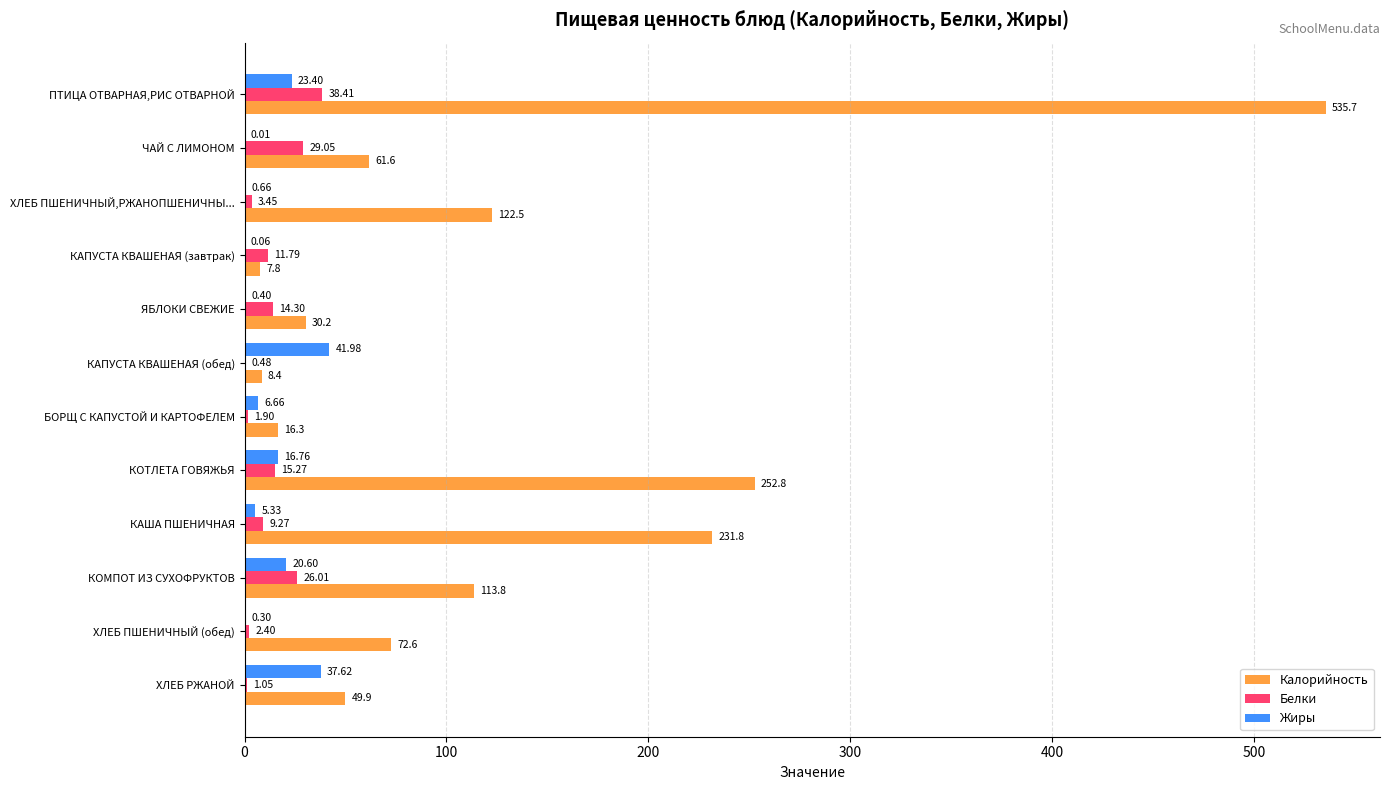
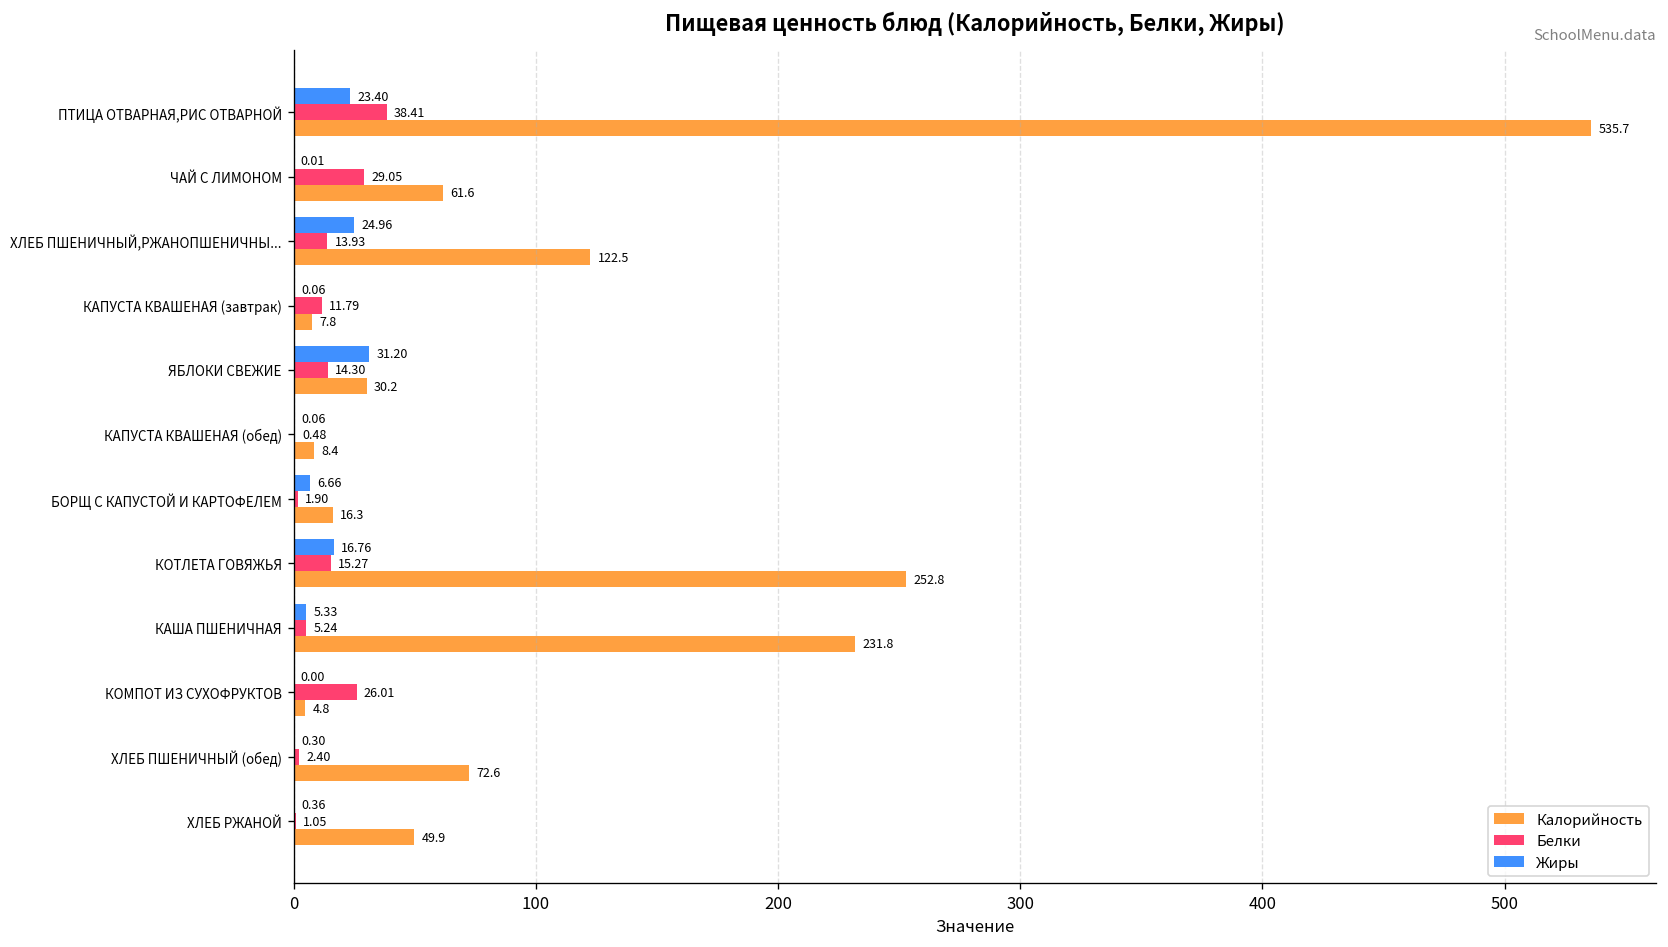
  {
    "Калорийность": {
      "ПТИЦА ОТВАРНАЯ,РИС ОТВАРНОЙ": 535.7,
      "ЧАЙ С ЛИМОНОМ": 61.6,
      "ХЛЕБ ПШЕНИЧНЫЙ,РЖАНОПШЕНИЧНЫ...": 122.5,
      "КАПУСТА КВАШЕНАЯ (завтрак)": 7.8,
      "ЯБЛОКИ СВЕЖИЕ": 30.2,
      "КАПУСТА КВАШЕНАЯ (обед)": 8.4,
      "БОРЩ С КАПУСТОЙ И КАРТОФЕЛЕМ": 16.3,
      "КОТЛЕТА ГОВЯЖЬЯ": 252.8,
      "КАША ПШЕНИЧНАЯ": 231.8,
-     "КОМПОТ ИЗ СУХОФРУКТОВ": 113.8,
+     "КОМПОТ ИЗ СУХОФРУКТОВ": 4.8,
      "ХЛЕБ ПШЕНИЧНЫЙ (обед)": 72.6,
      "ХЛЕБ РЖАНОЙ": 49.9
    },
    "Белки": {
      "ПТИЦА ОТВАРНАЯ,РИС ОТВАРНОЙ": 38.41,
      "ЧАЙ С ЛИМОНОМ": 29.05,
-     "ХЛЕБ ПШЕНИЧНЫЙ,РЖАНОПШЕНИЧНЫ...": 3.45,
+     "ХЛЕБ ПШЕНИЧНЫЙ,РЖАНОПШЕНИЧНЫ...": 13.93,
      "КАПУСТА КВАШЕНАЯ (завтрак)": 11.79,
      "ЯБЛОКИ СВЕЖИЕ": 14.30,
      "КАПУСТА КВАШЕНАЯ (обед)": 0.48,
      "БОРЩ С КАПУСТОЙ И КАРТОФЕЛЕМ": 1.90,
      "КОТЛЕТА ГОВЯЖЬЯ": 15.27,
-     "КАША ПШЕНИЧНАЯ": 9.27,
+     "КАША ПШЕНИЧНАЯ": 5.24,
      "КОМПОТ ИЗ СУХОФРУКТОВ": 26.01,
      "ХЛЕБ ПШЕНИЧНЫЙ (обед)": 2.40,
      "ХЛЕБ РЖАНОЙ": 1.05
    },
    "Жиры": {
      "ПТИЦА ОТВАРНАЯ,РИС ОТВАРНОЙ": 23.40,
      "ЧАЙ С ЛИМОНОМ": 0.01,
-     "ХЛЕБ ПШЕНИЧНЫЙ,РЖАНОПШЕНИЧНЫ...": 0.66,
+     "ХЛЕБ ПШЕНИЧНЫЙ,РЖАНОПШЕНИЧНЫ...": 24.96,
      "КАПУСТА КВАШЕНАЯ (завтрак)": 0.06,
-     "ЯБЛОКИ СВЕЖИЕ": 0.40,
-     "КАПУСТА КВАШЕНАЯ (обед)": 41.98,
+     "ЯБЛОКИ СВЕЖИЕ": 31.20,
+     "КАПУСТА КВАШЕНАЯ (обед)": 0.06,
      "БОРЩ С КАПУСТОЙ И КАРТОФЕЛЕМ": 6.66,
      "КОТЛЕТА ГОВЯЖЬЯ": 16.76,
      "КАША ПШЕНИЧНАЯ": 5.33,
-     "КОМПОТ ИЗ СУХОФРУКТОВ": 20.60,
+     "КОМПОТ ИЗ СУХОФРУКТОВ": 0.00,
      "ХЛЕБ ПШЕНИЧНЫЙ (обед)": 0.30,
-     "ХЛЕБ РЖАНОЙ": 37.62
+     "ХЛЕБ РЖАНОЙ": 0.36
    }
  }
